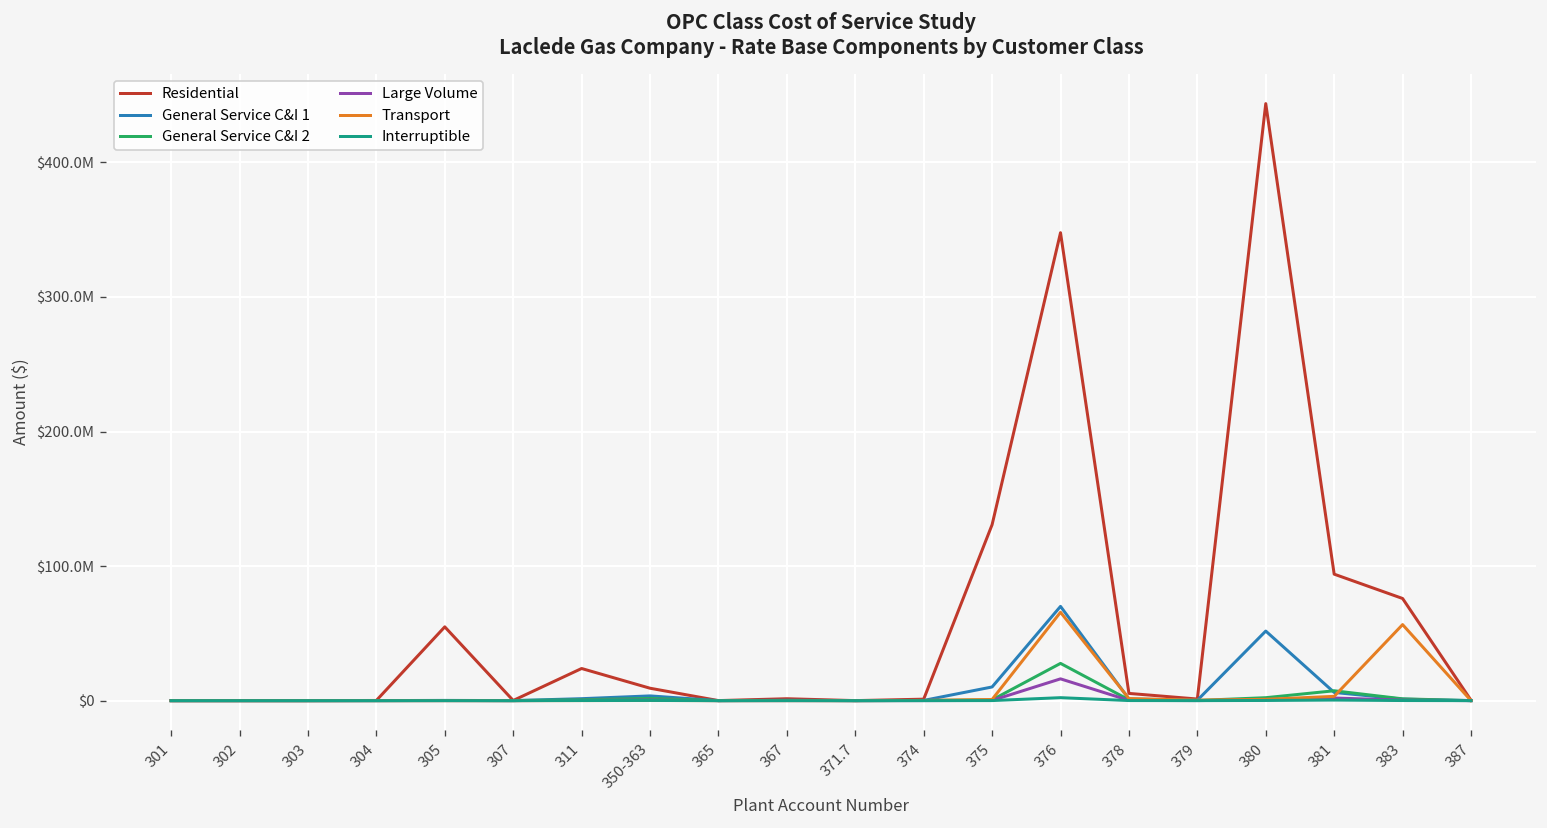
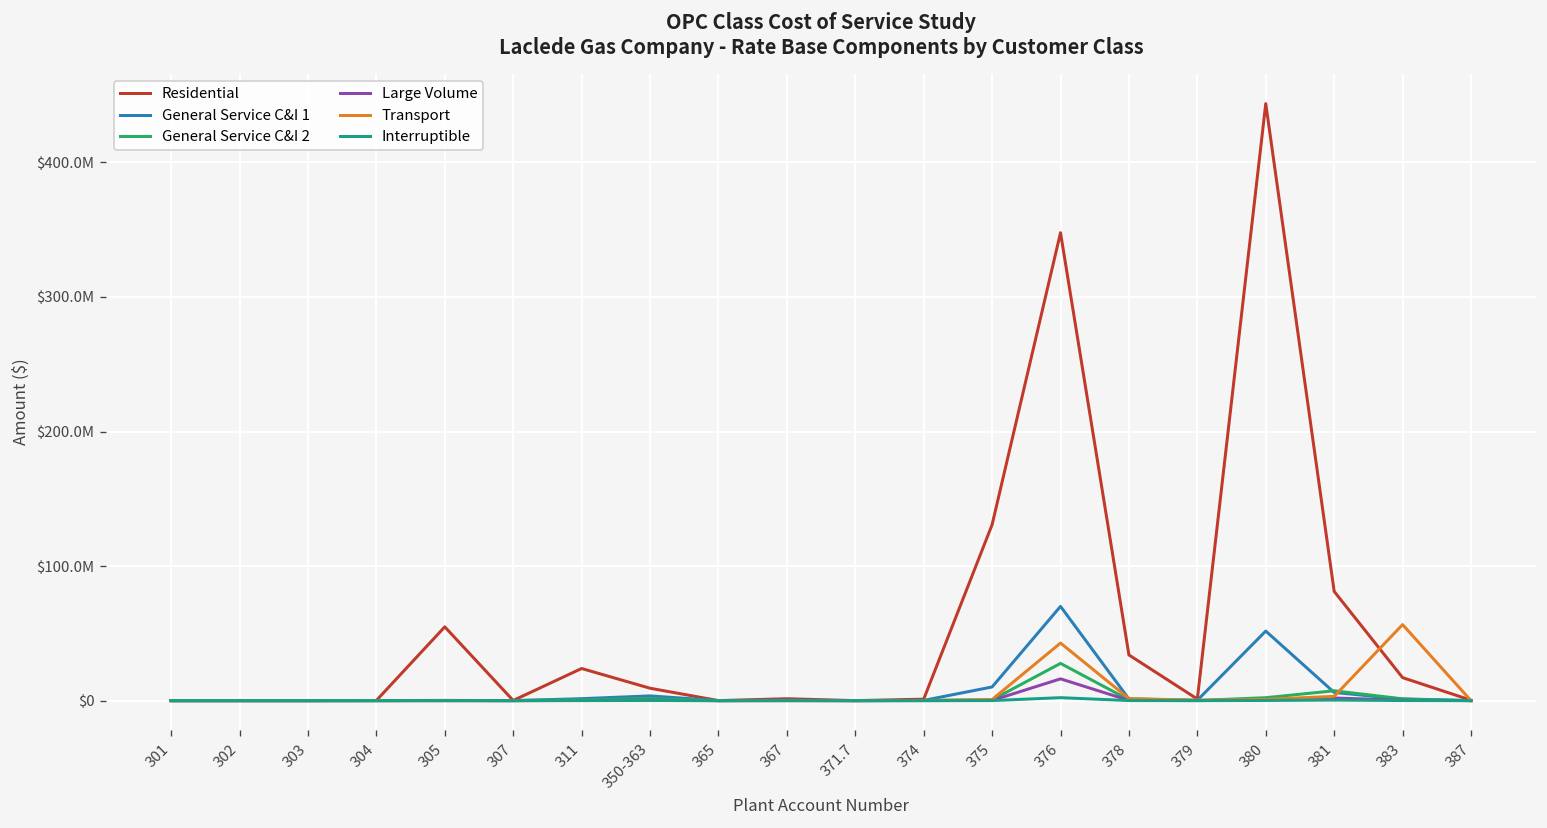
  {
    "Residential": {
      "305": "$55000000",
      "311": "$24000000",
      "350-363": "$9000000",
      "375": "$131000000",
      "376": "$348000000",
-     "378": "$5000000",
+     "378": "$34000000",
      "380": "$444000000",
-     "381": "$94000000",
-     "383": "$76000000"
+     "381": "$81000000",
+     "383": "$17000000"
    },
    "General Service C&I 1": {
      "375": "$10000000",
      "376": "$70000000",
      "380": "$52000000"
    },
    "Large Volume": {
      "376": "$16000000"
    },
    "Transport": {
-     "376": "$66000000",
+     "376": "$43000000",
      "383": "$57000000"
    }
  }
